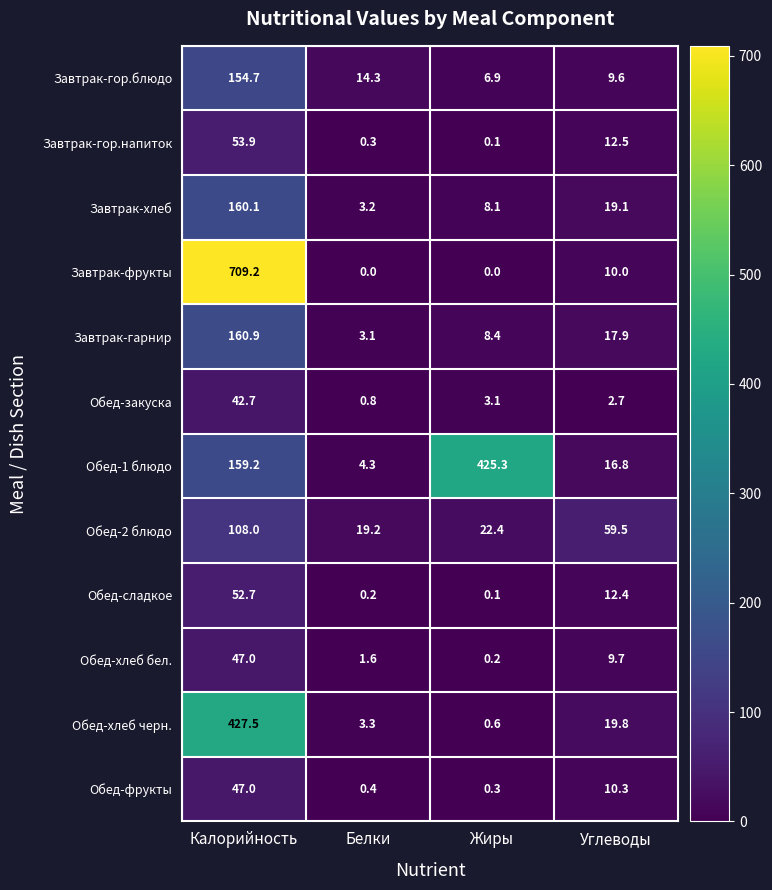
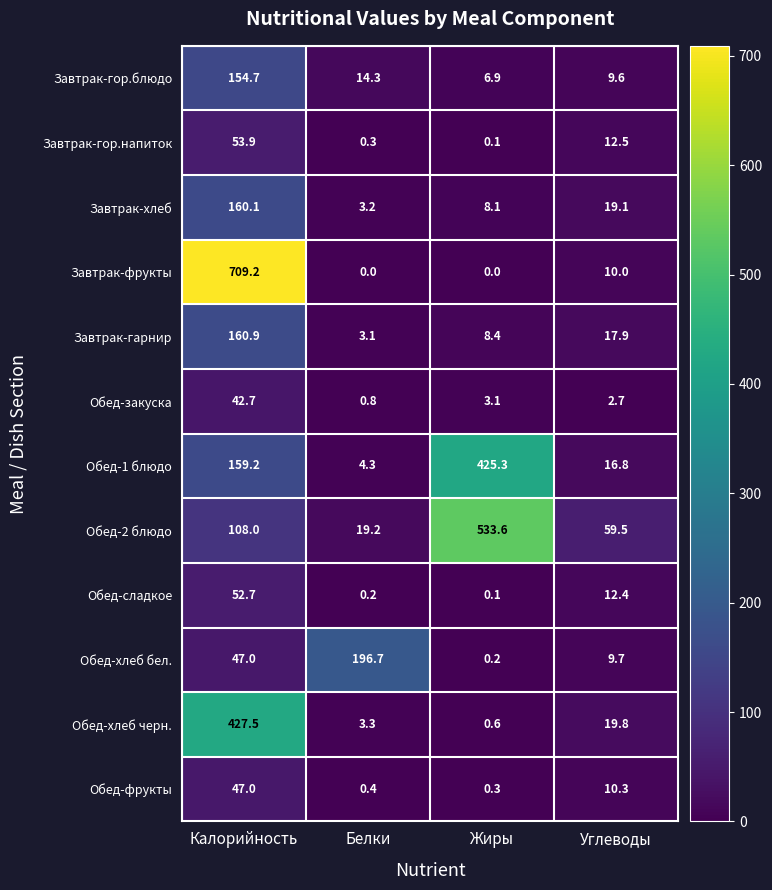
  {
    "Завтрак-гор.блюдо": {
      "Калорийность": 154.7,
      "Белки": 14.3,
      "Жиры": 6.9,
      "Углеводы": 9.6
    },
    "Завтрак-гор.напиток": {
      "Калорийность": 53.9,
      "Белки": 0.3,
      "Жиры": 0.1,
      "Углеводы": 12.5
    },
    "Завтрак-хлеб": {
      "Калорийность": 160.1,
      "Белки": 3.2,
      "Жиры": 8.1,
      "Углеводы": 19.1
    },
    "Завтрак-фрукты": {
      "Калорийность": 709.2,
      "Белки": 0.0,
      "Жиры": 0.0,
      "Углеводы": 10.0
    },
    "Завтрак-гарнир": {
      "Калорийность": 160.9,
      "Белки": 3.1,
      "Жиры": 8.4,
      "Углеводы": 17.9
    },
    "Обед-закуска": {
      "Калорийность": 42.7,
      "Белки": 0.8,
      "Жиры": 3.1,
      "Углеводы": 2.7
    },
    "Обед-1 блюдо": {
      "Калорийность": 159.2,
      "Белки": 4.3,
      "Жиры": 425.3,
      "Углеводы": 16.8
    },
    "Обед-2 блюдо": {
      "Калорийность": 108.0,
      "Белки": 19.2,
-     "Жиры": 22.4,
+     "Жиры": 533.6,
      "Углеводы": 59.5
    },
    "Обед-сладкое": {
      "Калорийность": 52.7,
      "Белки": 0.2,
      "Жиры": 0.1,
      "Углеводы": 12.4
    },
    "Обед-хлеб бел.": {
      "Калорийность": 47.0,
-     "Белки": 1.6,
+     "Белки": 196.7,
      "Жиры": 0.2,
      "Углеводы": 9.7
    },
    "Обед-хлеб черн.": {
      "Калорийность": 427.5,
      "Белки": 3.3,
      "Жиры": 0.6,
      "Углеводы": 19.8
    },
    "Обед-фрукты": {
      "Калорийность": 47.0,
      "Белки": 0.4,
      "Жиры": 0.3,
      "Углеводы": 10.3
    }
  }
